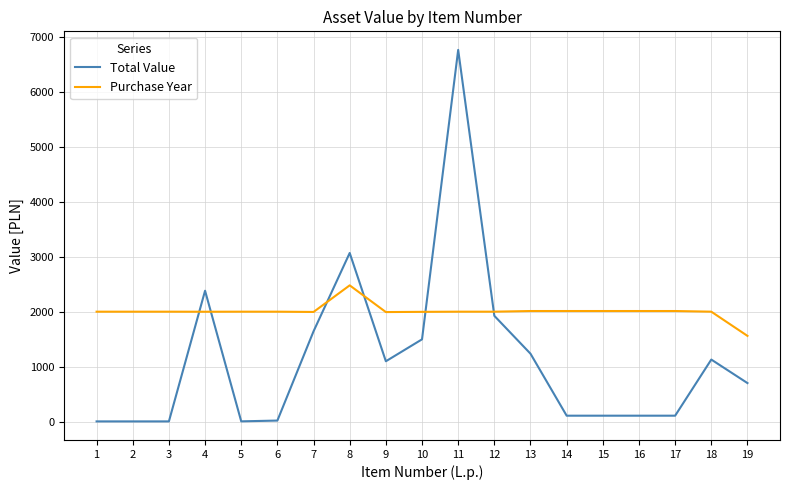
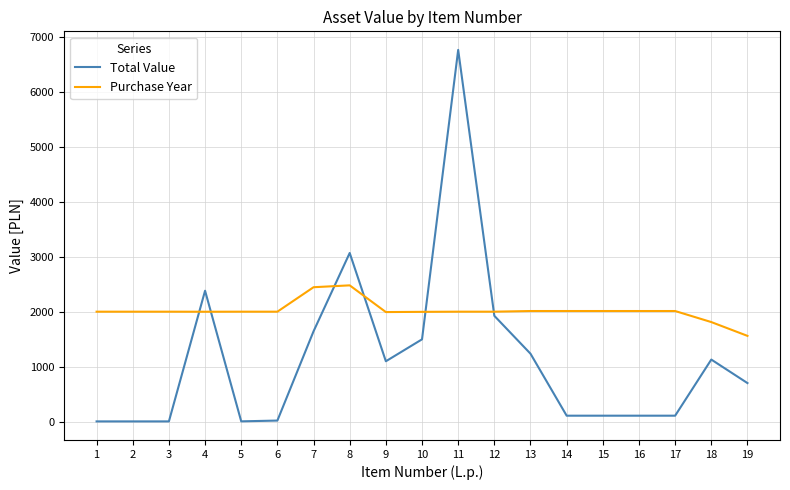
  {
    "Total Value": {
      "1": 0,
      "2": 0,
      "3": 0,
      "4": 2400,
      "5": 0,
      "6": 0,
      "7": 1600,
      "8": 3100,
      "9": 1100,
      "10": 1500,
      "11": 6800,
      "12": 1900,
      "13": 1200,
      "14": 100,
      "15": 100,
      "16": 100,
      "17": 100,
      "18": 1100,
      "19": 700
    },
    "Purchase Year": {
      "1": 2000,
      "2": 2000,
      "3": 2000,
      "4": 2000,
      "5": 2000,
      "6": 2000,
-     "7": 2000,
+     "7": 2400,
      "8": 2500,
      "9": 2000,
      "10": 2000,
      "11": 2000,
      "12": 2000,
      "13": 2000,
      "14": 2000,
      "15": 2000,
      "16": 2000,
      "17": 2000,
-     "18": 2000,
+     "18": 1800,
      "19": 1600
    }
  }
